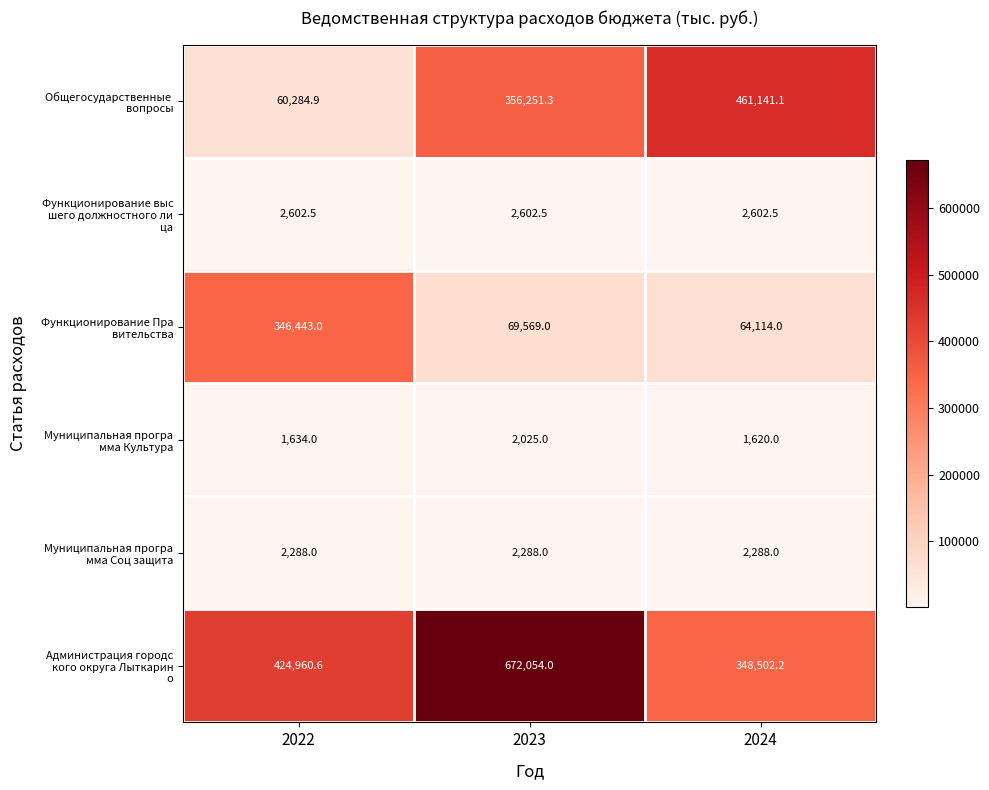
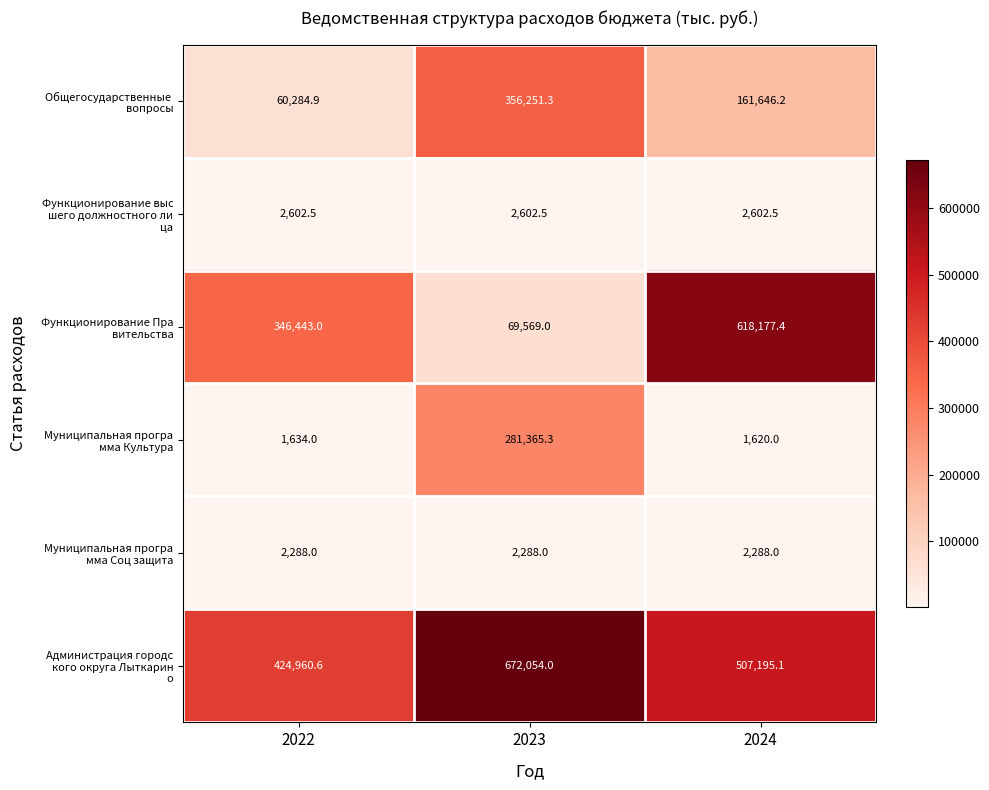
  {
    "Общегосударственные вопросы": {
      "2022": "60,284.9",
      "2023": "356,251.3",
-     "2024": "461,141.1"
+     "2024": "161,646.2"
    },
    "Функционирование выс шего должностного ли ца": {
      "2022": "2,602.5",
      "2023": "2,602.5",
      "2024": "2,602.5"
    },
    "Функционирование Пра вительства": {
      "2022": "346,443.0",
      "2023": "69,569.0",
-     "2024": "64,114.0"
+     "2024": "618,177.4"
    },
    "Муниципальная програ мма Культура": {
      "2022": "1,634.0",
-     "2023": "2,025.0",
+     "2023": "281,365.3",
      "2024": "1,620.0"
    },
    "Муниципальная програ мма Соц защита": {
      "2022": "2,288.0",
      "2023": "2,288.0",
      "2024": "2,288.0"
    },
    "Администрация городс кого округа Лыткарин о": {
      "2022": "424,960.6",
      "2023": "672,054.0",
-     "2024": "348,502.2"
+     "2024": "507,195.1"
    }
  }
